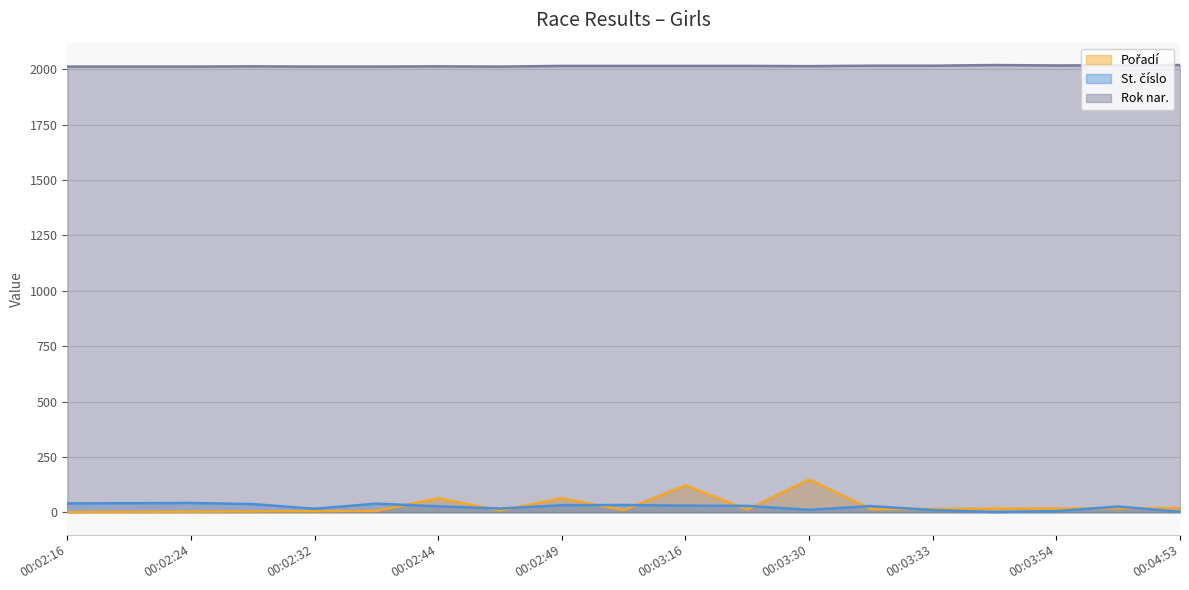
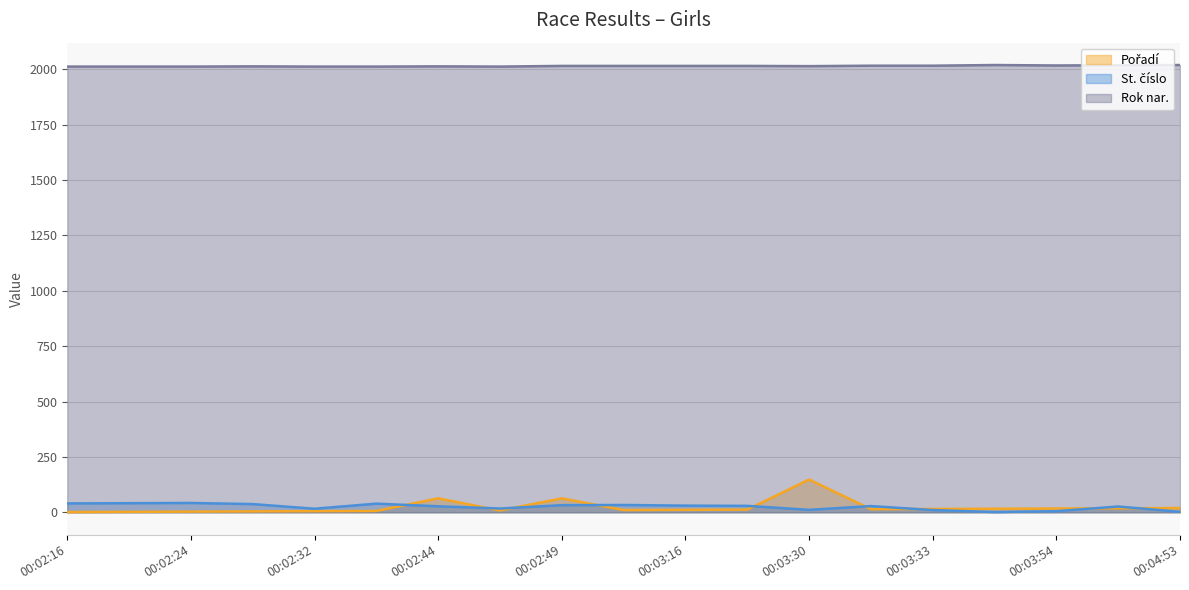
  {
    "Pořadí": {
      "00:02:16": 0,
      "00:02:24": 0,
      "00:02:44": 60,
      "00:02:49": 60,
-     "00:03:16": 120,
+     "00:03:16": 10,
      "00:03:30": 150,
      "00:03:54": 20,
      "00:04:53": 20
    }
  }
